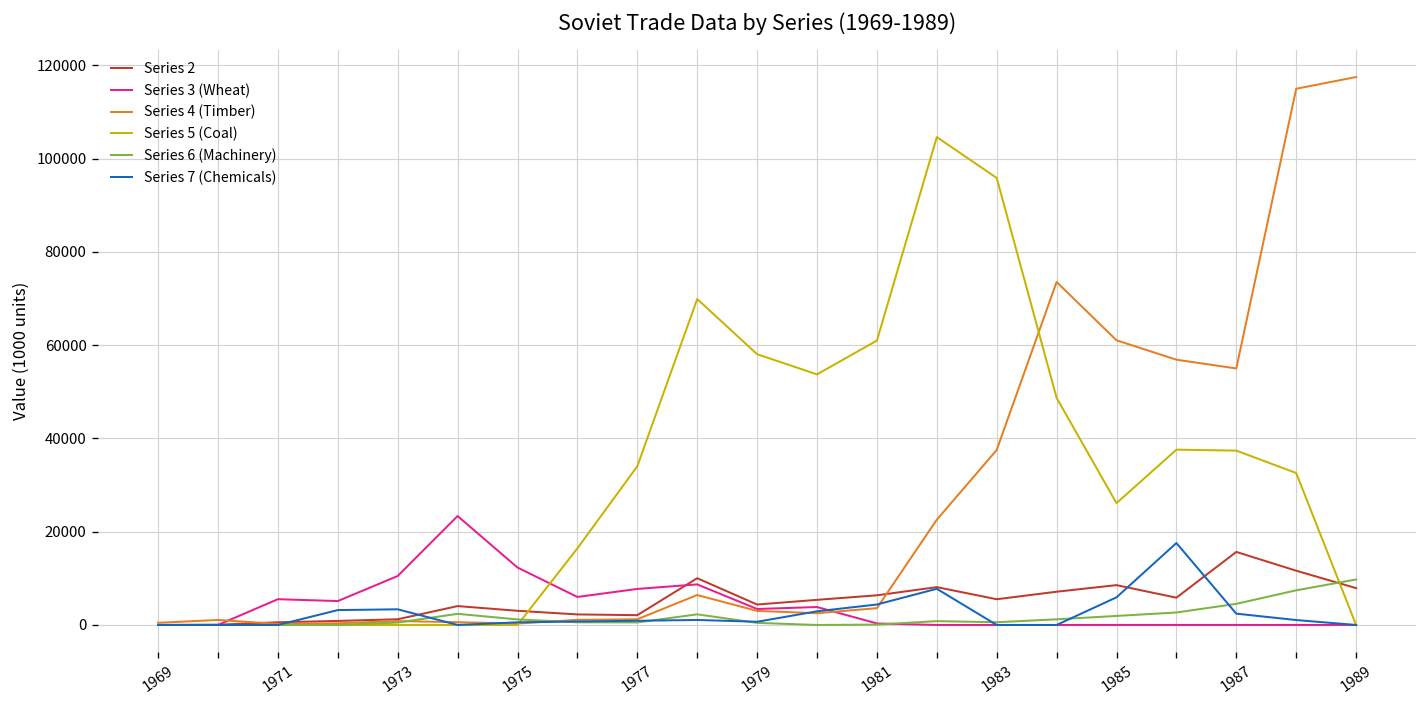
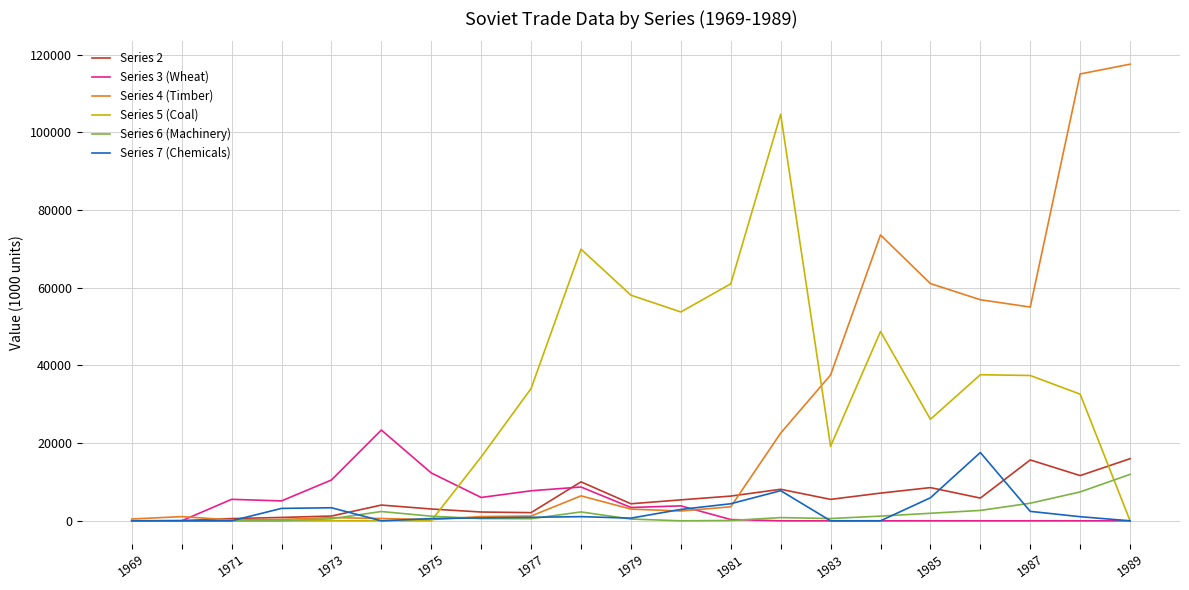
  {
    "Series 2": {
      "1975": 3000,
      "1977": 2000,
      "1979": 4000,
      "1981": 6000,
      "1983": 6000,
      "1985": 9000,
      "1987": 16000,
-     "1989": 8000
+     "1989": 16000
    },
    "Series 3 (Wheat)": {
      "1971": 6000,
      "1973": 11000,
      "1975": 12000,
      "1977": 8000,
      "1985": 0,
      "1987": 0
    },
    "Series 4 (Timber)": {
      "1981": 4000,
      "1983": 38000,
      "1985": 61000,
      "1987": 55000,
      "1989": 118000
    },
    "Series 5 (Coal)": {
      "1977": 34000,
      "1979": 58000,
      "1981": 61000,
-     "1983": 96000,
+     "1983": 19000,
      "1985": 26000,
      "1987": 37000
    },
    "Series 6 (Machinery)": {
      "1985": 2000,
      "1987": 5000,
-     "1989": 10000
+     "1989": 12000
    },
    "Series 7 (Chemicals)": {
      "1973": 3000,
      "1981": 4000,
      "1985": 6000,
      "1987": 2000
    }
  }
